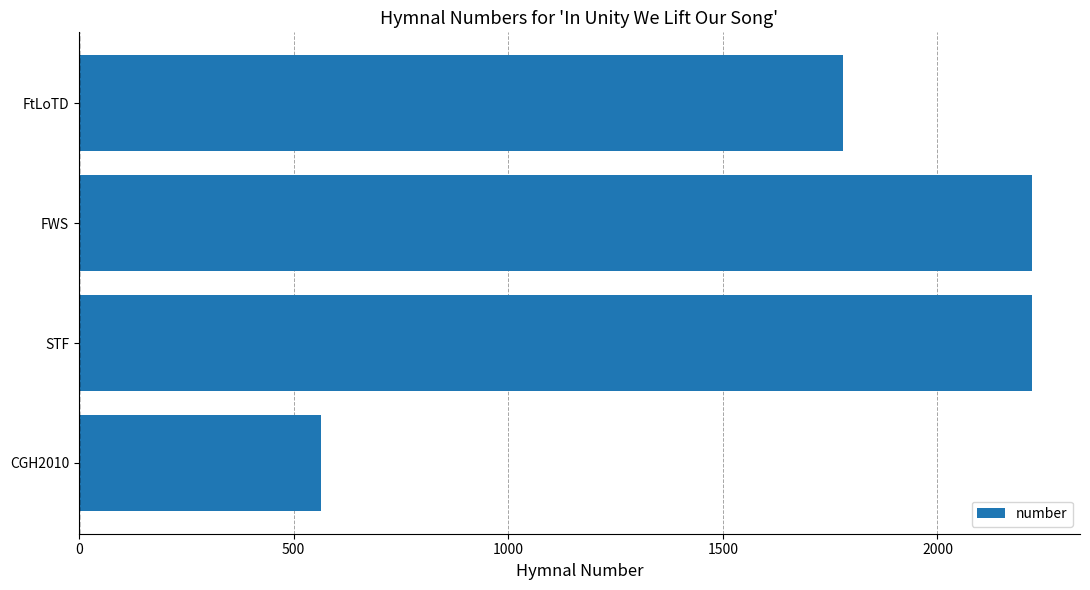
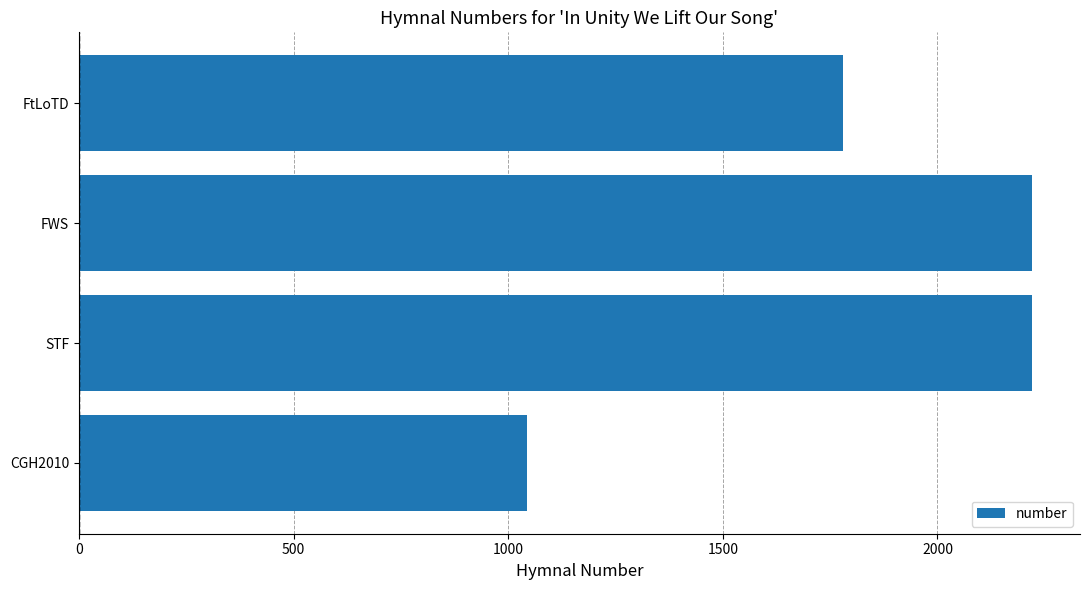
  {
    "FtLoTD": 1780,
    "FWS": 2220,
    "STF": 2220,
-   "CGH2010": 560
+   "CGH2010": 1040
  }
